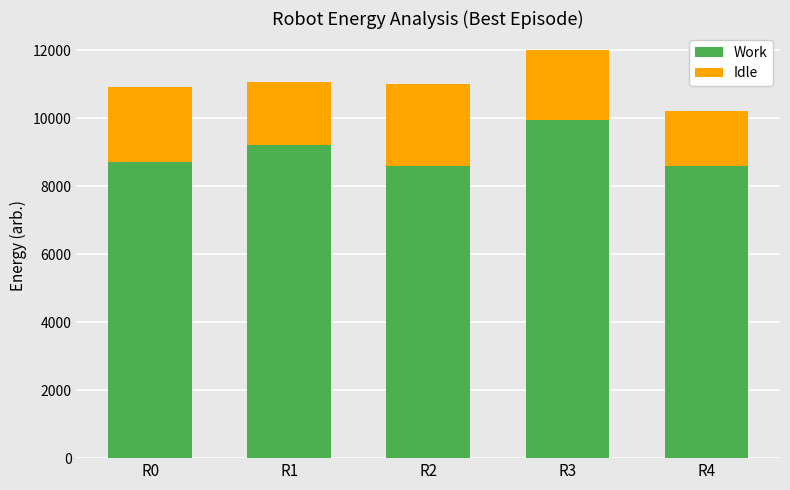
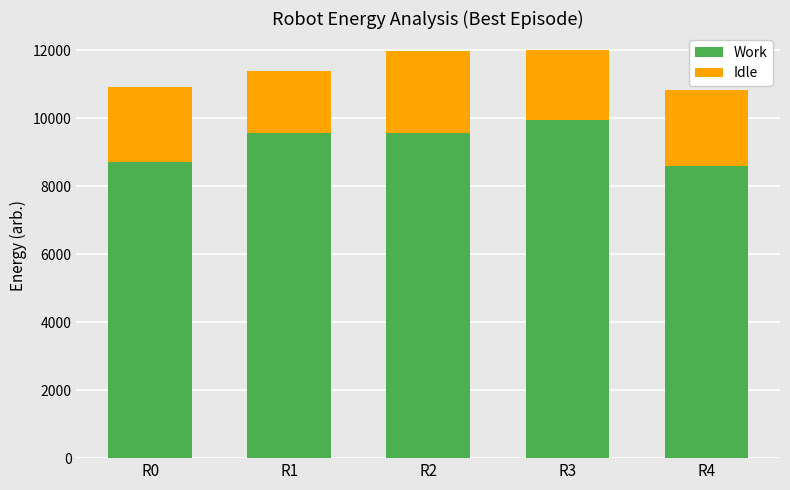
  {
    "Work": {
      "R0": 8700,
-     "R1": 9200,
-     "R2": 8600,
+     "R1": 9600,
+     "R2": 9600,
      "R3": 10000,
      "R4": 8600
    },
    "Idle": {
      "R0": 2200,
      "R1": 1800,
      "R2": 2400,
      "R3": 2100,
-     "R4": 1600
+     "R4": 2300
    }
  }
